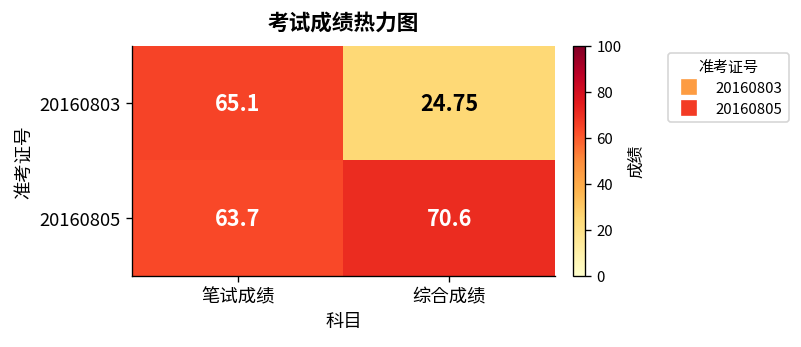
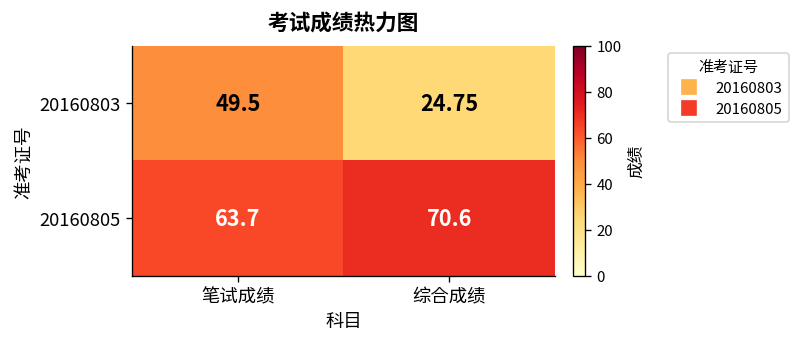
  {
    "20160803": {
-     "笔试成绩": 65.1,
+     "笔试成绩": 49.5,
      "综合成绩": 24.75
    },
    "20160805": {
      "笔试成绩": 63.7,
      "综合成绩": 70.6
    }
  }
